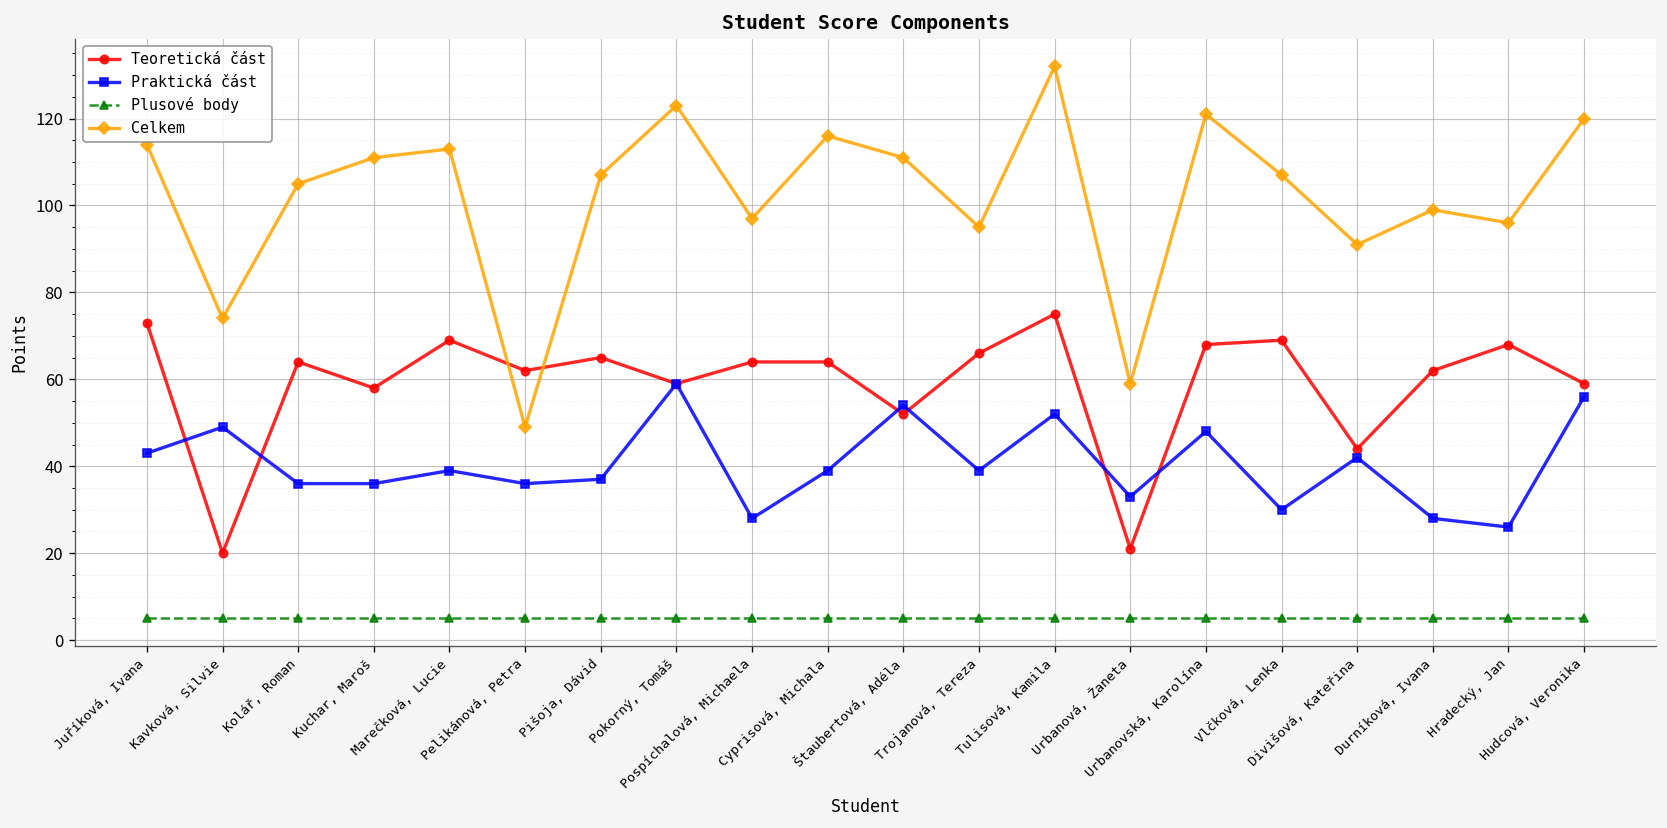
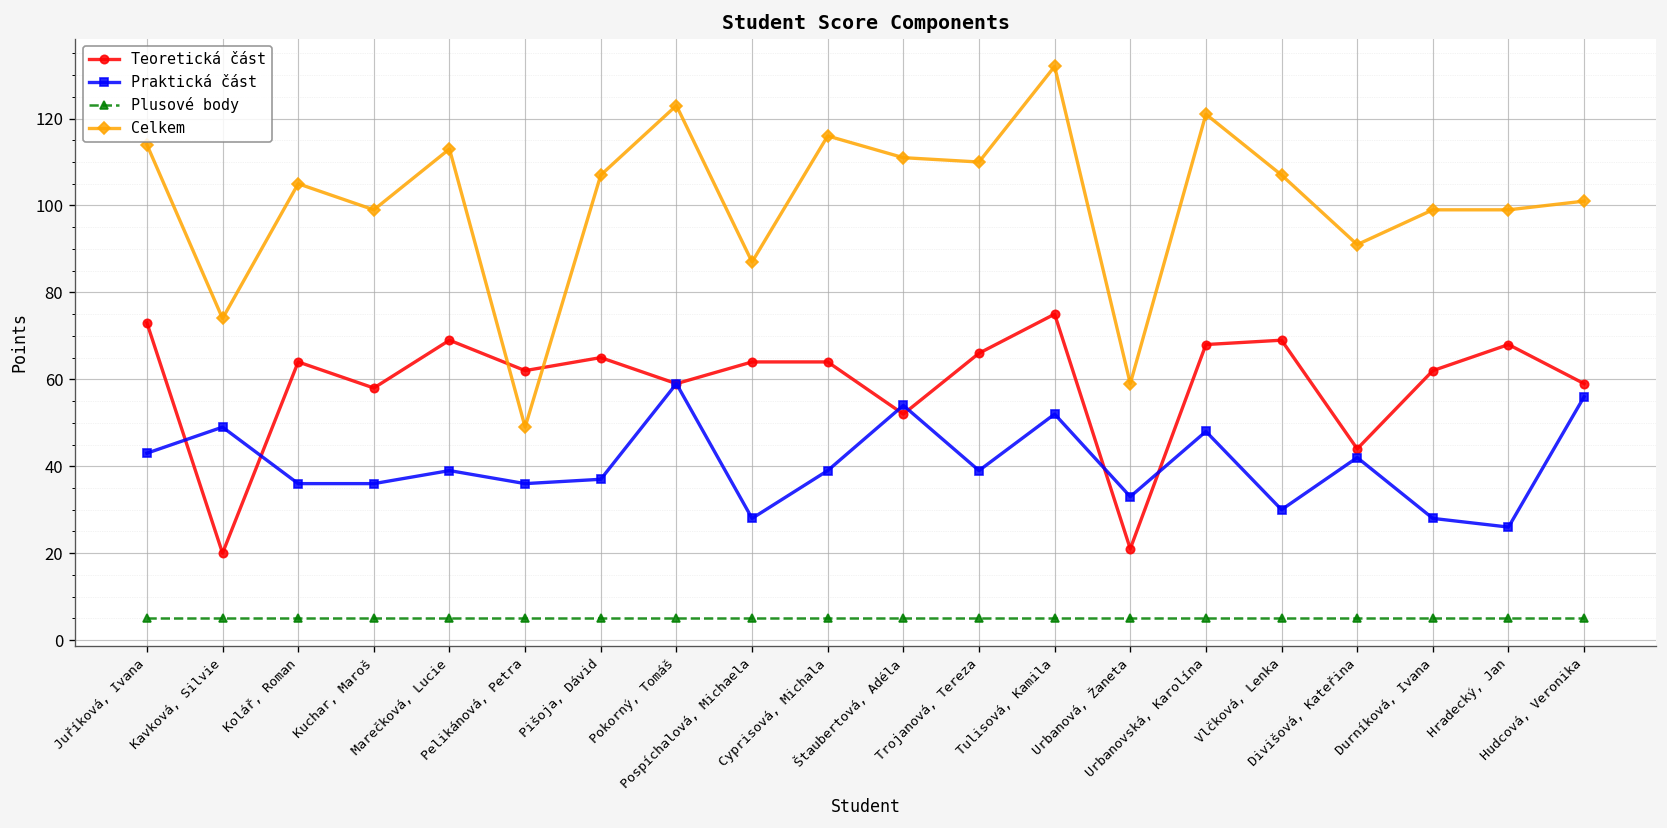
  {
    "Teoretická část": {
      "Juříková, Ivana": 73,
      "Kavková, Silvie": 20,
      "Kolář, Roman": 64,
      "Kuchar, Maroš": 58,
      "Marečková, Lucie": 69,
      "Pelikánová, Petra": 62,
      "Pišoja, Dávid": 65,
      "Pospíchalová, Michaela": 64,
      "Cyprisová, Michala": 64,
      "Štaubertová, Adéla": 52,
      "Trojanová, Tereza": 66,
      "Tulisová, Kamila": 75,
      "Urbanová, Žaneta": 21,
      "Urbanovská, Karolína": 68,
      "Vlčková, Lenka": 69,
      "Divišová, Kateřina": 44,
      "Durníková, Ivana": 62,
      "Hradecký, Jan": 68,
      "Hudcová, Veronika": 59
    },
    "Praktická část": {
      "Juříková, Ivana": 43,
      "Kavková, Silvie": 49,
      "Kolář, Roman": 36,
      "Kuchar, Maroš": 36,
      "Marečková, Lucie": 39,
      "Pelikánová, Petra": 36,
      "Pišoja, Dávid": 37,
      "Pospíchalová, Michaela": 28,
      "Cyprisová, Michala": 39,
      "Štaubertová, Adéla": 54,
      "Trojanová, Tereza": 39,
      "Tulisová, Kamila": 52,
      "Urbanová, Žaneta": 33,
      "Urbanovská, Karolína": 48,
      "Vlčková, Lenka": 30,
      "Divišová, Kateřina": 42,
      "Durníková, Ivana": 28,
      "Hradecký, Jan": 26,
      "Hudcová, Veronika": 56
    },
    "Plusové body": {
      "Juříková, Ivana": 5,
      "Kavková, Silvie": 5,
      "Kolář, Roman": 5,
      "Kuchar, Maroš": 5,
      "Marečková, Lucie": 5,
      "Pelikánová, Petra": 5,
      "Pišoja, Dávid": 5,
      "Pokorný, Tomáš": 5,
      "Pospíchalová, Michaela": 5,
      "Cyprisová, Michala": 5,
      "Štaubertová, Adéla": 5,
      "Trojanová, Tereza": 5,
      "Tulisová, Kamila": 5,
      "Urbanová, Žaneta": 5,
      "Urbanovská, Karolína": 5,
      "Vlčková, Lenka": 5,
      "Divišová, Kateřina": 5,
      "Durníková, Ivana": 5,
      "Hradecký, Jan": 5,
      "Hudcová, Veronika": 5
    },
    "Celkem": {
      "Juříková, Ivana": 114,
      "Kavková, Silvie": 74,
      "Kolář, Roman": 105,
-     "Kuchar, Maroš": 111,
+     "Kuchar, Maroš": 99,
      "Marečková, Lucie": 113,
      "Pelikánová, Petra": 49,
      "Pišoja, Dávid": 107,
      "Pokorný, Tomáš": 123,
-     "Pospíchalová, Michaela": 97,
+     "Pospíchalová, Michaela": 87,
      "Cyprisová, Michala": 116,
      "Štaubertová, Adéla": 111,
-     "Trojanová, Tereza": 95,
+     "Trojanová, Tereza": 110,
      "Tulisová, Kamila": 132,
      "Urbanová, Žaneta": 59,
      "Urbanovská, Karolína": 121,
      "Vlčková, Lenka": 107,
      "Divišová, Kateřina": 91,
      "Durníková, Ivana": 99,
-     "Hradecký, Jan": 96,
-     "Hudcová, Veronika": 120
+     "Hradecký, Jan": 99,
+     "Hudcová, Veronika": 101
    }
  }
